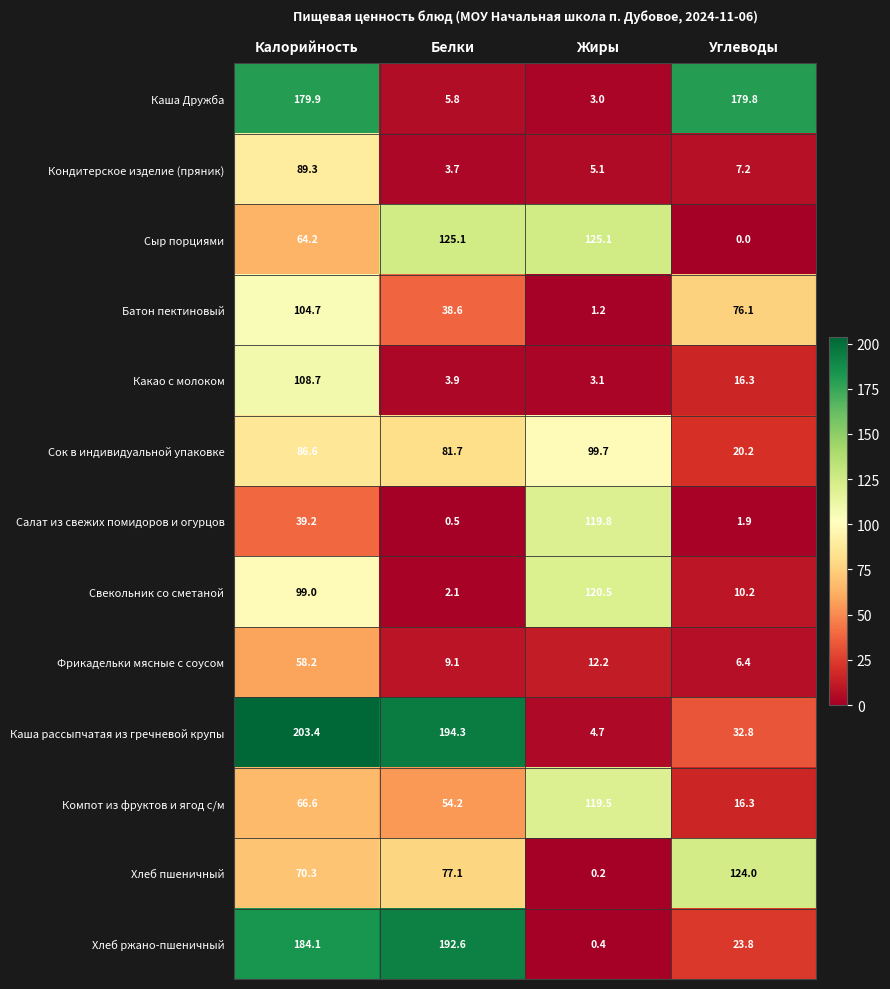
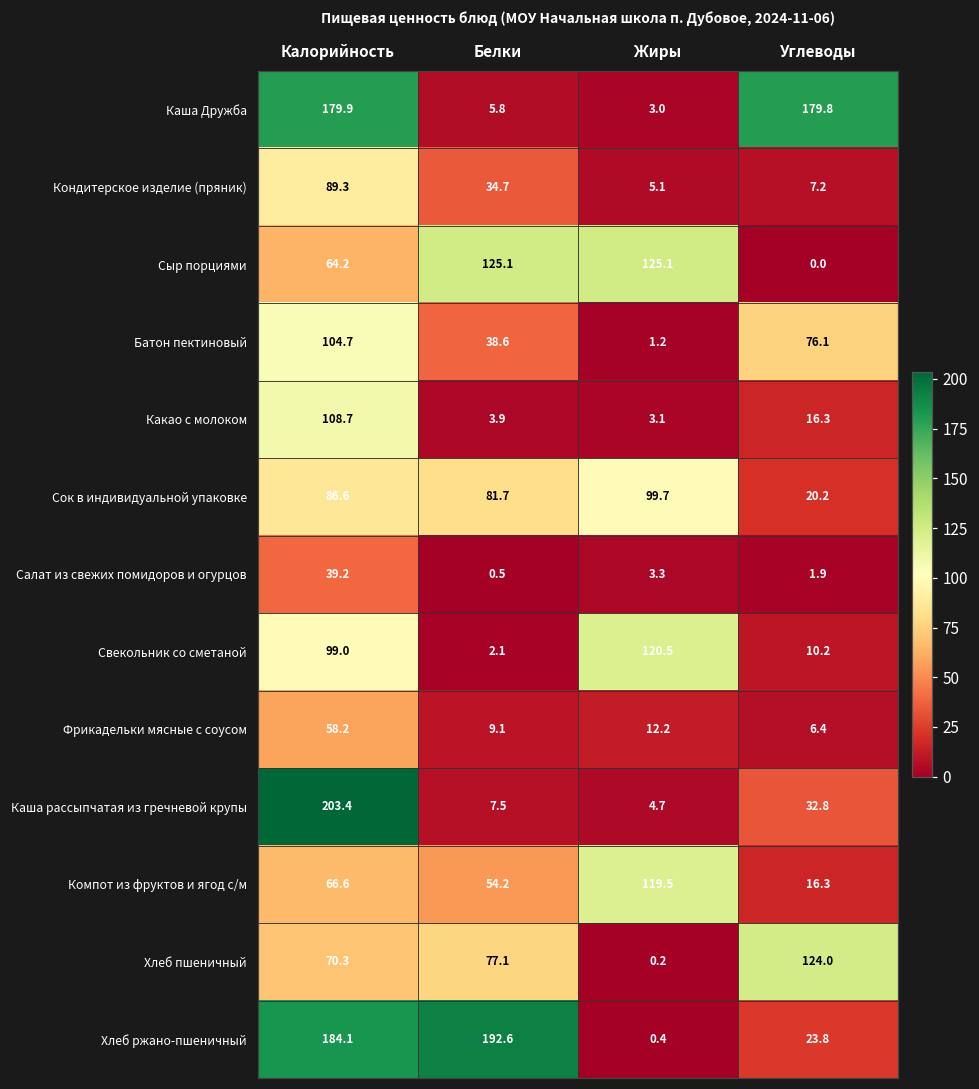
  {
    "Каша Дружба": {
      "Калорийность": 179.9,
      "Белки": 5.8,
      "Жиры": 3.0,
      "Углеводы": 179.8
    },
    "Кондитерское изделие (пряник)": {
      "Калорийность": 89.3,
-     "Белки": 3.7,
+     "Белки": 34.7,
      "Жиры": 5.1,
      "Углеводы": 7.2
    },
    "Сыр порциями": {
      "Калорийность": 64.2,
      "Белки": 125.1,
      "Жиры": 125.1,
      "Углеводы": 0.0
    },
    "Батон пектиновый": {
      "Калорийность": 104.7,
      "Белки": 38.6,
      "Жиры": 1.2,
      "Углеводы": 76.1
    },
    "Какао с молоком": {
      "Калорийность": 108.7,
      "Белки": 3.9,
      "Жиры": 3.1,
      "Углеводы": 16.3
    },
    "Сок в индивидуальной упаковке": {
      "Калорийность": 86.6,
      "Белки": 81.7,
      "Жиры": 99.7,
      "Углеводы": 20.2
    },
    "Салат из свежих помидоров и огурцов": {
      "Калорийность": 39.2,
      "Белки": 0.5,
-     "Жиры": 119.8,
+     "Жиры": 3.3,
      "Углеводы": 1.9
    },
    "Свекольник со сметаной": {
      "Калорийность": 99.0,
      "Белки": 2.1,
      "Жиры": 120.5,
      "Углеводы": 10.2
    },
    "Фрикадельки мясные с соусом": {
      "Калорийность": 58.2,
      "Белки": 9.1,
      "Жиры": 12.2,
      "Углеводы": 6.4
    },
    "Каша рассыпчатая из гречневой крупы": {
      "Калорийность": 203.4,
-     "Белки": 194.3,
+     "Белки": 7.5,
      "Жиры": 4.7,
      "Углеводы": 32.8
    },
    "Компот из фруктов и ягод с/м": {
      "Калорийность": 66.6,
      "Белки": 54.2,
      "Жиры": 119.5,
      "Углеводы": 16.3
    },
    "Хлеб пшеничный": {
      "Калорийность": 70.3,
      "Белки": 77.1,
      "Жиры": 0.2,
      "Углеводы": 124.0
    },
    "Хлеб ржано-пшеничный": {
      "Калорийность": 184.1,
      "Белки": 192.6,
      "Жиры": 0.4,
      "Углеводы": 23.8
    }
  }
